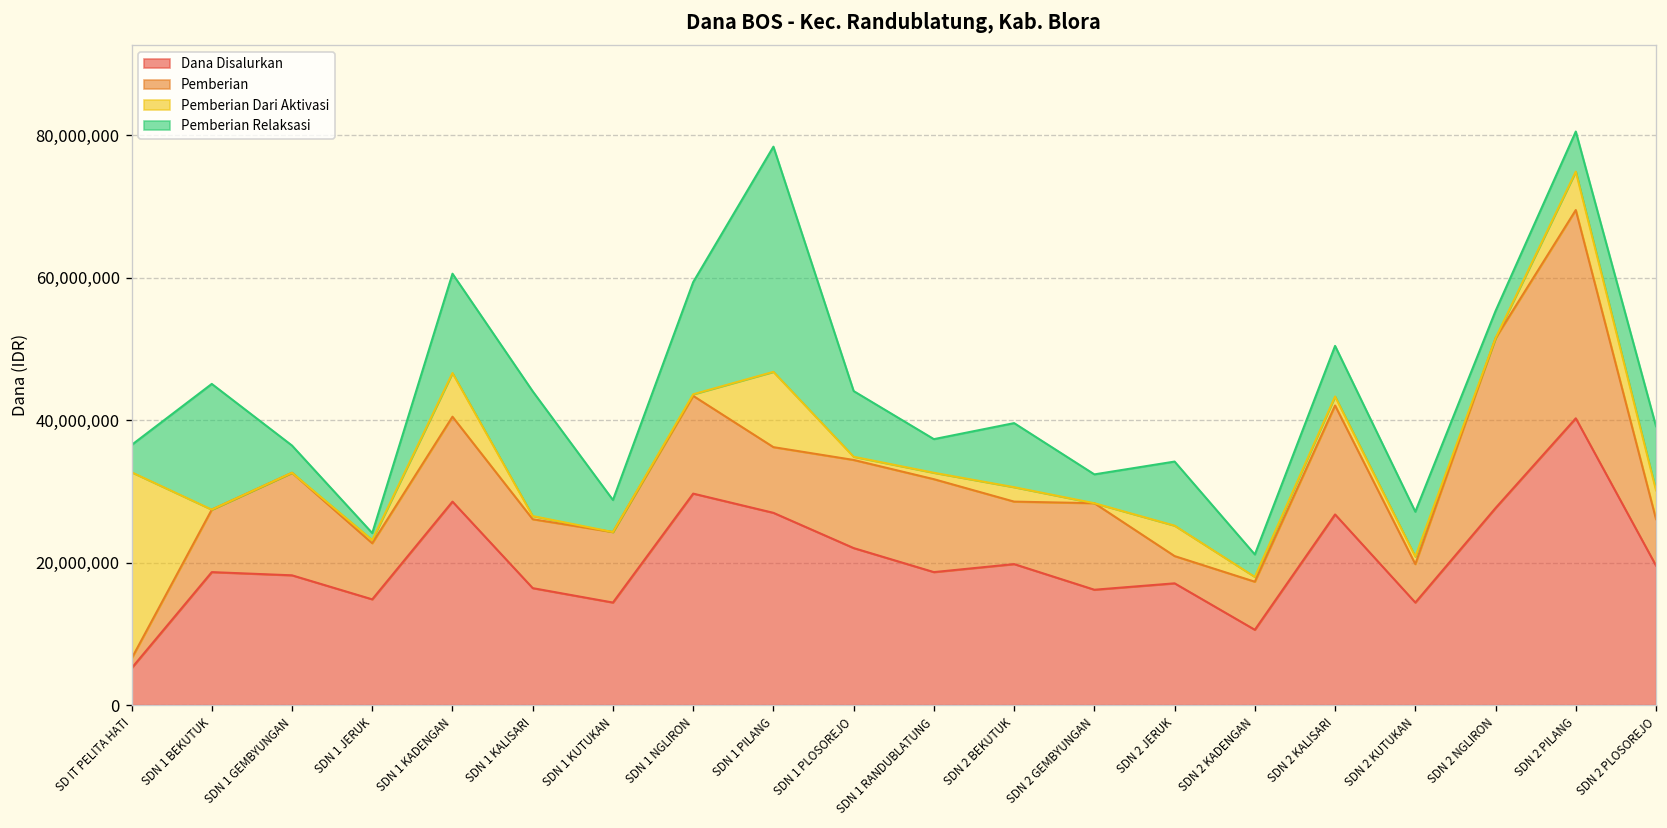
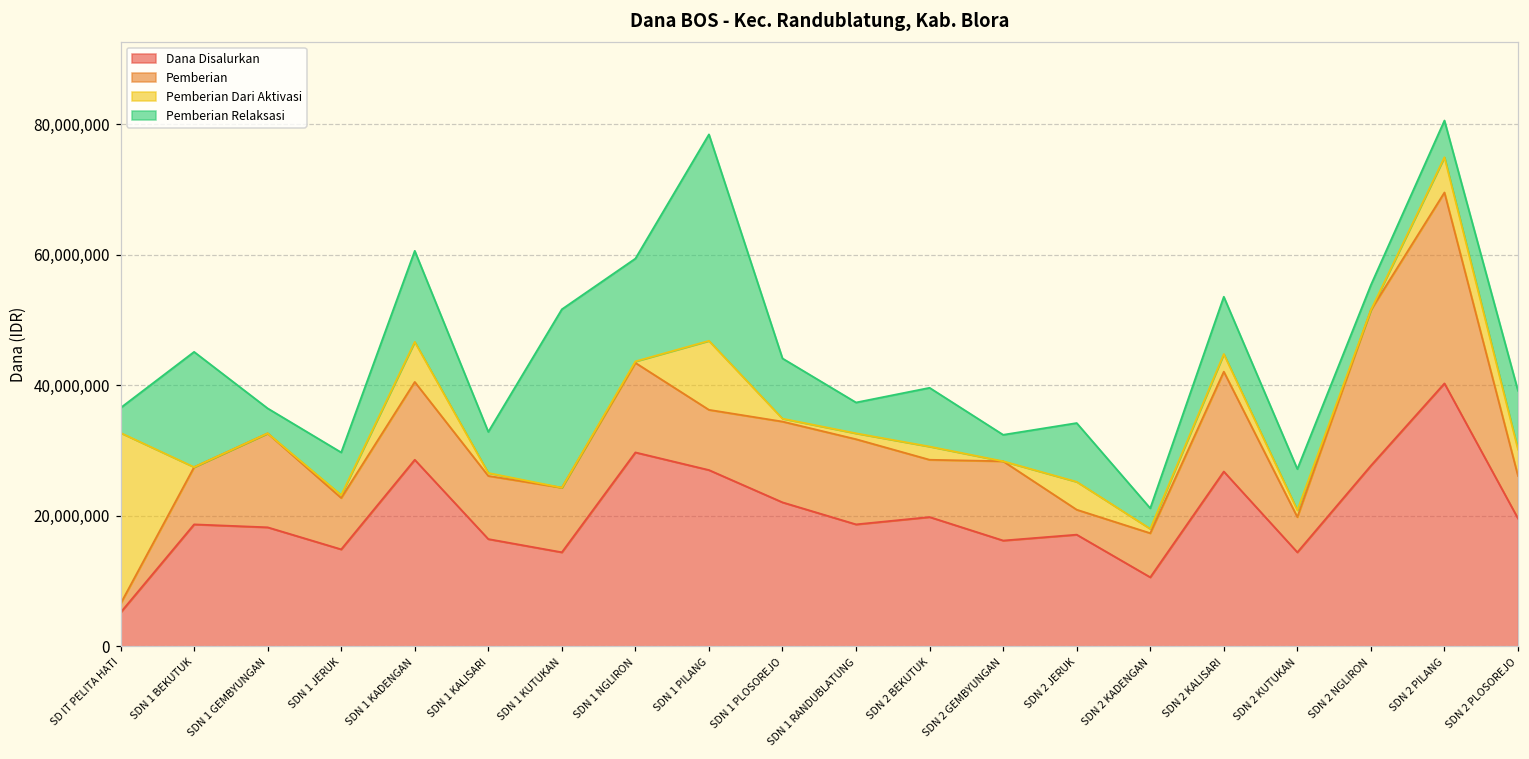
  {
    "Pemberian Dari Aktivasi": {
      "SD IT PELITA HATI": "26,000,000",
      "SDN 1 JERUK": "0",
      "SDN 1 KADENGAN": "6,000,000",
      "SDN 1 KALISARI": "0",
      "SDN 1 PILANG": "11,000,000",
      "SDN 1 PLOSOREJO": "0",
      "SDN 1 RANDUBLATUNG": "1,000,000",
      "SDN 2 BEKUTUK": "2,000,000",
      "SDN 2 JERUK": "4,000,000",
      "SDN 2 KADENGAN": "1,000,000",
-     "SDN 2 KALISARI": "1,000,000",
+     "SDN 2 KALISARI": "3,000,000",
      "SDN 2 KUTUKAN": "1,000,000",
      "SDN 2 PILANG": "5,000,000",
      "SDN 2 PLOSOREJO": "4,000,000"
    },
    "Pemberian Relaksasi": {
      "SD IT PELITA HATI": "4,000,000",
      "SDN 1 BEKUTUK": "18,000,000",
      "SDN 1 GEMBYUNGAN": "4,000,000",
-     "SDN 1 JERUK": "1,000,000",
+     "SDN 1 JERUK": "7,000,000",
      "SDN 1 KADENGAN": "14,000,000",
-     "SDN 1 KALISARI": "18,000,000",
-     "SDN 1 KUTUKAN": "5,000,000",
+     "SDN 1 KALISARI": "6,000,000",
+     "SDN 1 KUTUKAN": "27,000,000",
      "SDN 1 NGLIRON": "16,000,000",
      "SDN 1 PILANG": "32,000,000",
      "SDN 1 PLOSOREJO": "9,000,000",
      "SDN 1 RANDUBLATUNG": "5,000,000",
      "SDN 2 BEKUTUK": "9,000,000",
      "SDN 2 GEMBYUNGAN": "4,000,000",
      "SDN 2 JERUK": "9,000,000",
      "SDN 2 KADENGAN": "3,000,000",
-     "SDN 2 KALISARI": "7,000,000",
+     "SDN 2 KALISARI": "9,000,000",
      "SDN 2 KUTUKAN": "6,000,000",
      "SDN 2 NGLIRON": "4,000,000",
      "SDN 2 PILANG": "6,000,000",
      "SDN 2 PLOSOREJO": "9,000,000"
    }
  }
